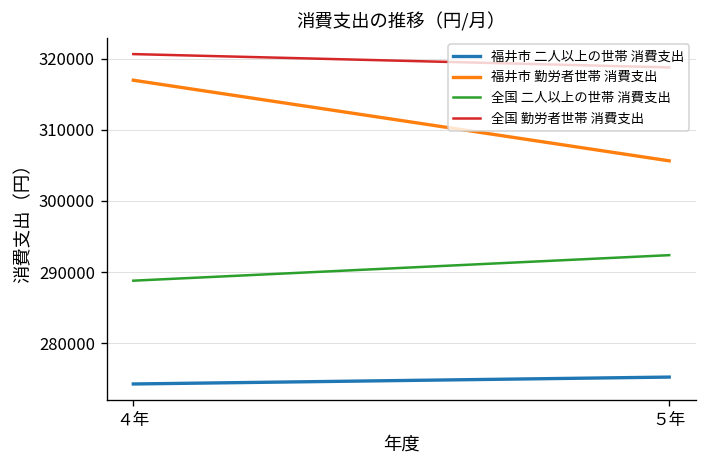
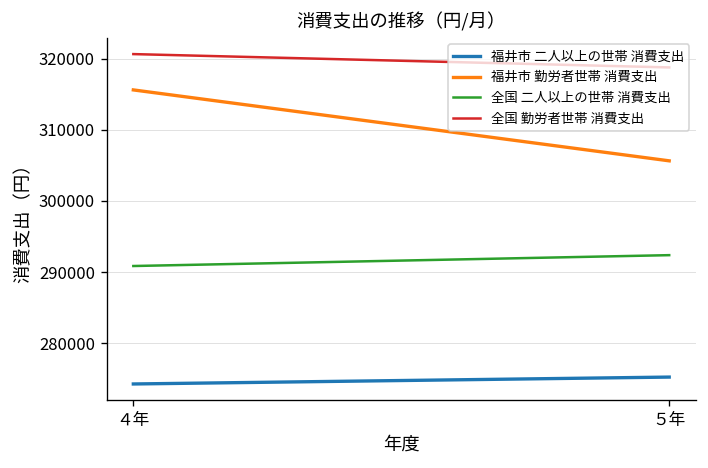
  {
    "福井市 二人以上の世帯 消費支出": {
      "４年": 274000,
      "５年": 275000
    },
    "福井市 勤労者世帯 消費支出": {
-     "４年": 317000,
+     "４年": 316000,
      "５年": 306000
    },
    "全国 二人以上の世帯 消費支出": {
-     "４年": 289000,
+     "４年": 291000,
      "５年": 292000
    },
    "全国 勤労者世帯 消費支出": {
      "４年": 321000
    }
  }
